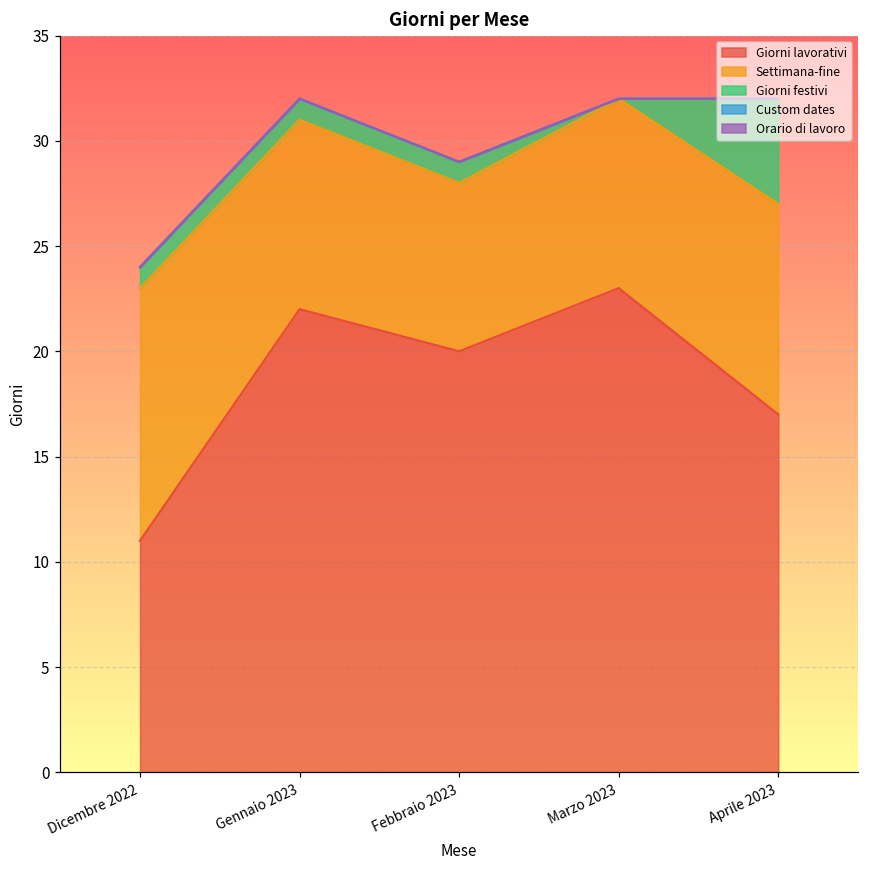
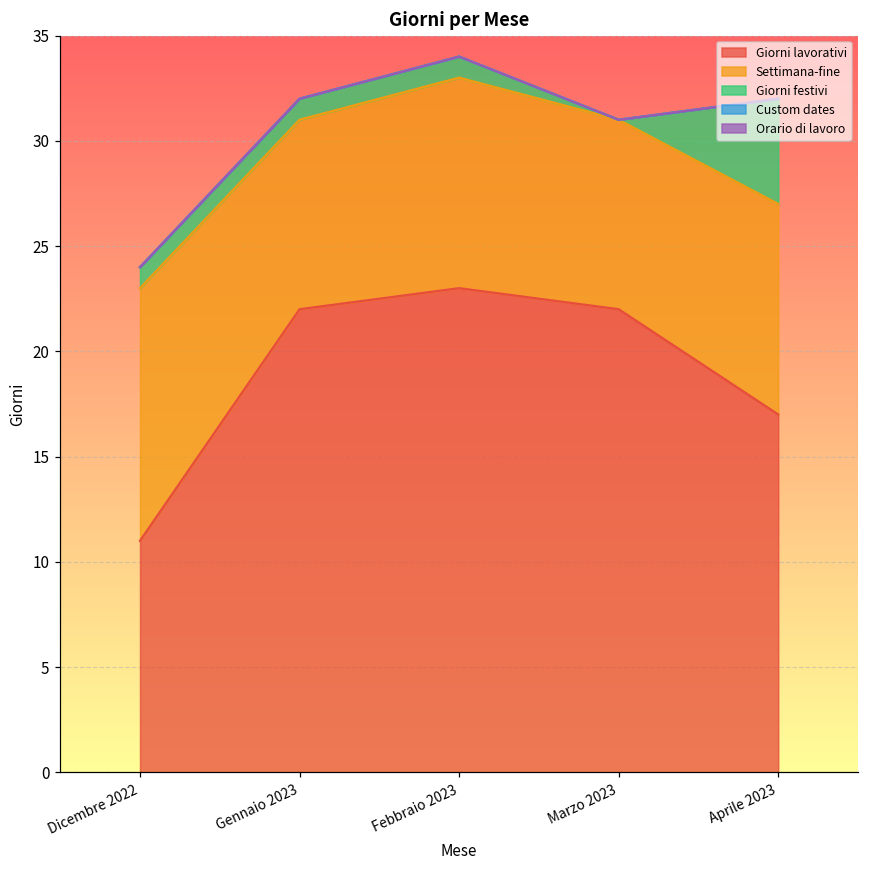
  {
    "Giorni lavorativi": {
      "Dicembre 2022": 11,
      "Gennaio 2023": 22,
-     "Febbraio 2023": 20,
-     "Marzo 2023": 23,
+     "Febbraio 2023": 23,
+     "Marzo 2023": 22,
      "Aprile 2023": 17
    },
    "Settimana-fine": {
      "Dicembre 2022": 12,
      "Gennaio 2023": 9,
-     "Febbraio 2023": 8,
+     "Febbraio 2023": 10,
      "Aprile 2023": 10
    }
  }
